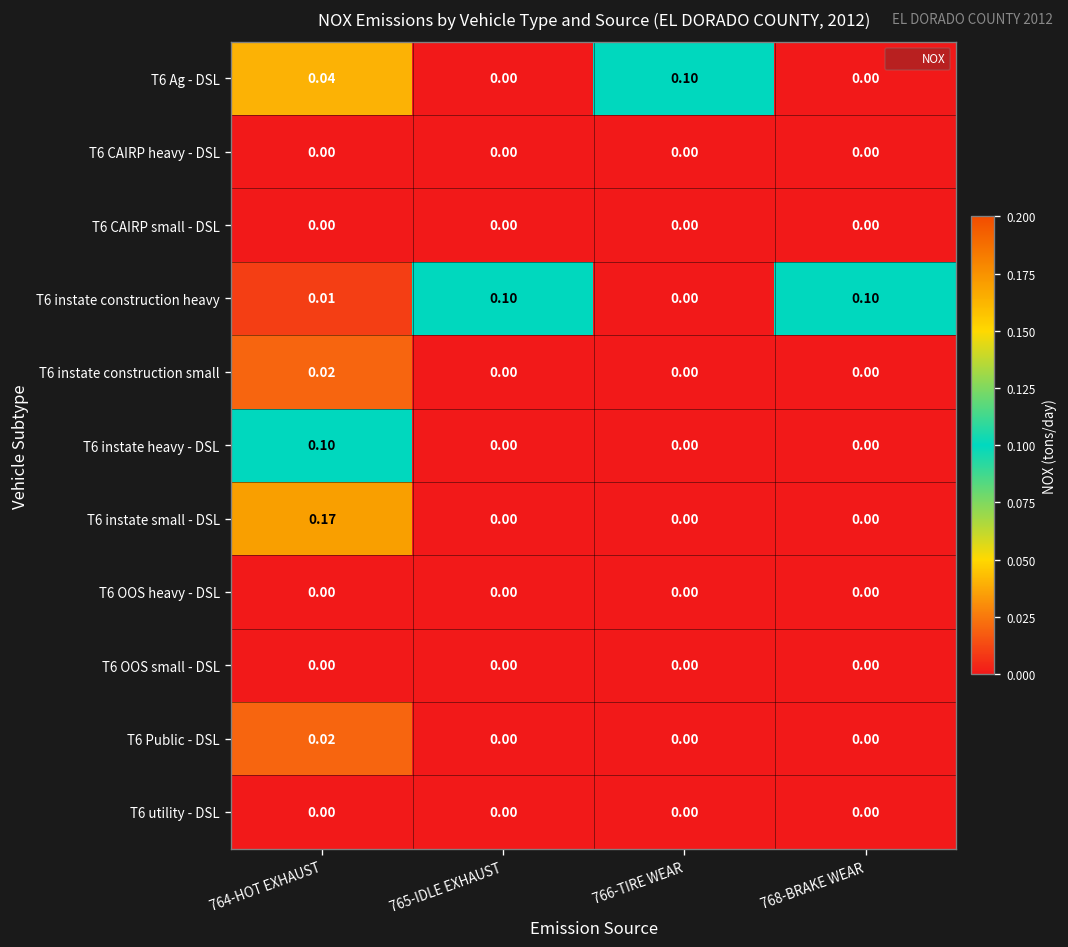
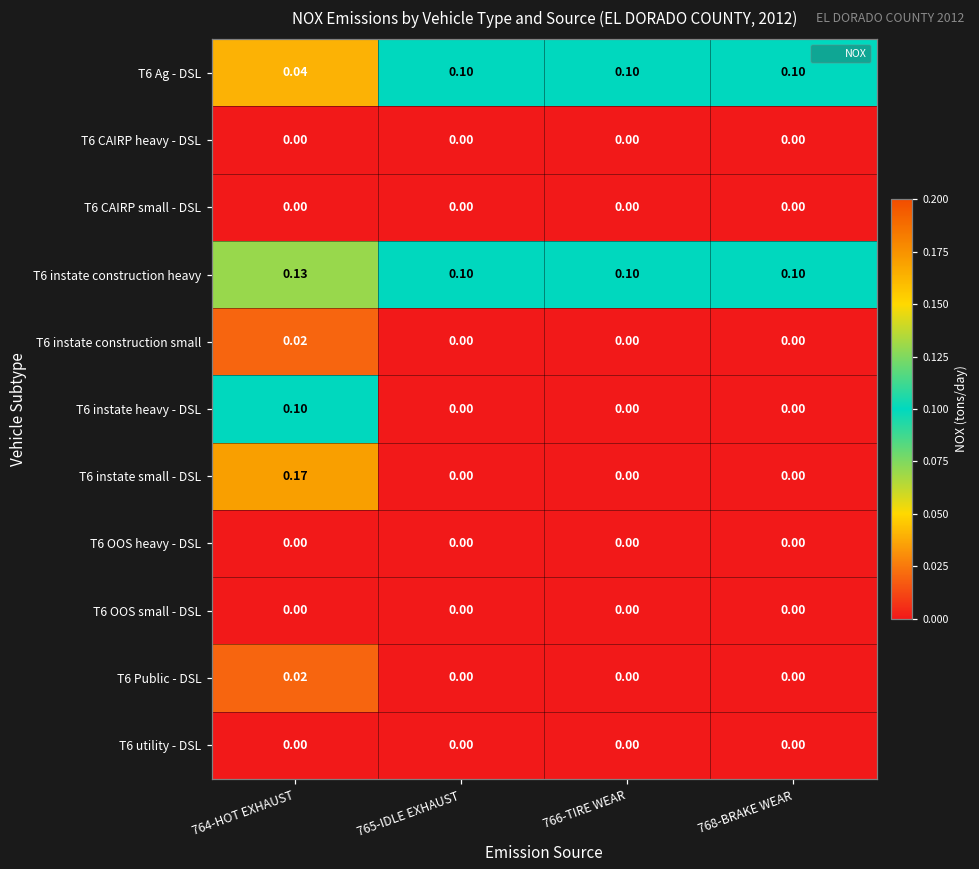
  {
    "T6 Ag - DSL": {
      "764-HOT EXHAUST": 0.04,
-     "765-IDLE EXHAUST": 0.00,
+     "765-IDLE EXHAUST": 0.10,
      "766-TIRE WEAR": 0.10,
-     "768-BRAKE WEAR": 0.00
+     "768-BRAKE WEAR": 0.10
    },
    "T6 CAIRP heavy - DSL": {
      "764-HOT EXHAUST": 0.00,
      "765-IDLE EXHAUST": 0.00,
      "766-TIRE WEAR": 0.00,
      "768-BRAKE WEAR": 0.00
    },
    "T6 CAIRP small - DSL": {
      "764-HOT EXHAUST": 0.00,
      "765-IDLE EXHAUST": 0.00,
      "766-TIRE WEAR": 0.00,
      "768-BRAKE WEAR": 0.00
    },
    "T6 instate construction heavy": {
-     "764-HOT EXHAUST": 0.01,
+     "764-HOT EXHAUST": 0.13,
      "765-IDLE EXHAUST": 0.10,
-     "766-TIRE WEAR": 0.00,
+     "766-TIRE WEAR": 0.10,
      "768-BRAKE WEAR": 0.10
    },
    "T6 instate construction small": {
      "764-HOT EXHAUST": 0.02,
      "765-IDLE EXHAUST": 0.00,
      "766-TIRE WEAR": 0.00,
      "768-BRAKE WEAR": 0.00
    },
    "T6 instate heavy - DSL": {
      "764-HOT EXHAUST": 0.10,
      "765-IDLE EXHAUST": 0.00,
      "766-TIRE WEAR": 0.00,
      "768-BRAKE WEAR": 0.00
    },
    "T6 instate small - DSL": {
      "764-HOT EXHAUST": 0.17,
      "765-IDLE EXHAUST": 0.00,
      "766-TIRE WEAR": 0.00,
      "768-BRAKE WEAR": 0.00
    },
    "T6 OOS heavy - DSL": {
      "764-HOT EXHAUST": 0.00,
      "765-IDLE EXHAUST": 0.00,
      "766-TIRE WEAR": 0.00,
      "768-BRAKE WEAR": 0.00
    },
    "T6 OOS small - DSL": {
      "764-HOT EXHAUST": 0.00,
      "765-IDLE EXHAUST": 0.00,
      "766-TIRE WEAR": 0.00,
      "768-BRAKE WEAR": 0.00
    },
    "T6 Public - DSL": {
      "764-HOT EXHAUST": 0.02,
      "765-IDLE EXHAUST": 0.00,
      "766-TIRE WEAR": 0.00,
      "768-BRAKE WEAR": 0.00
    },
    "T6 utility - DSL": {
      "764-HOT EXHAUST": 0.00,
      "765-IDLE EXHAUST": 0.00,
      "766-TIRE WEAR": 0.00,
      "768-BRAKE WEAR": 0.00
    }
  }
